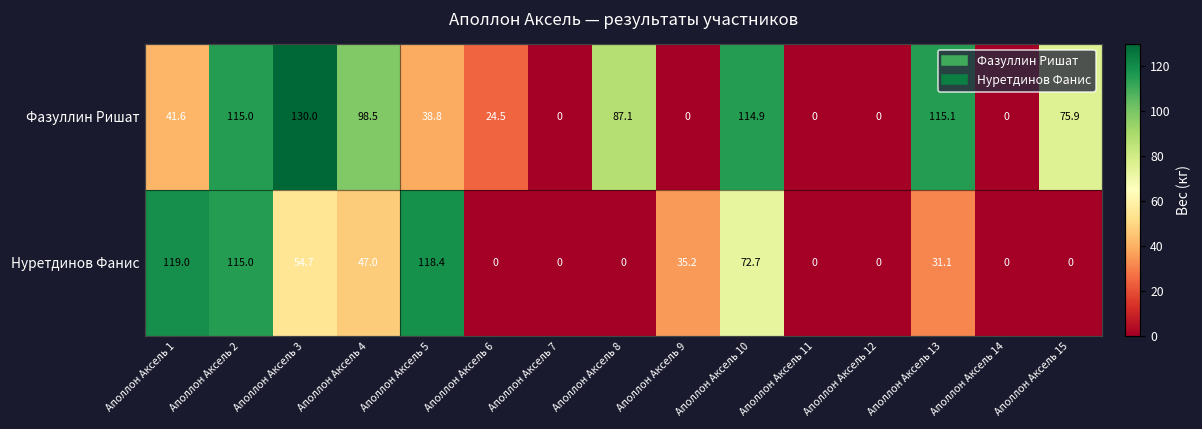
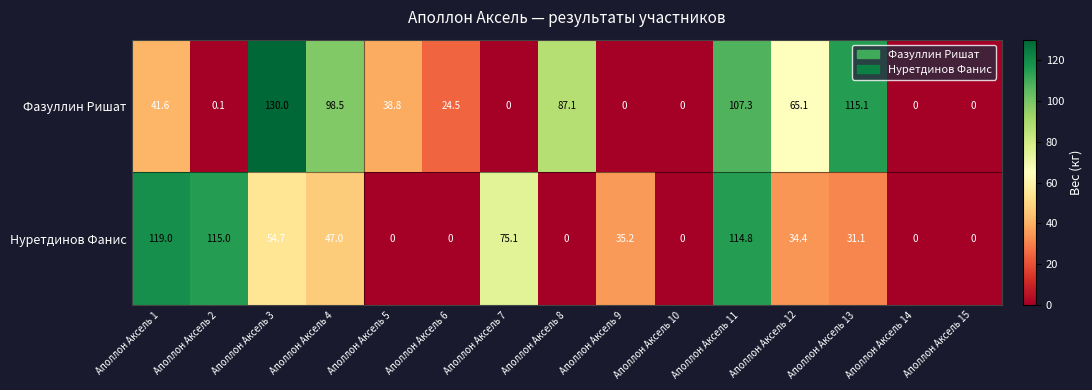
  {
    "Фазуллин Ришат": {
      "Аполлон Аксель 1": 41.6,
-     "Аполлон Аксель 2": 115.0,
+     "Аполлон Аксель 2": 0.1,
      "Аполлон Аксель 3": 130.0,
      "Аполлон Аксель 4": 98.5,
      "Аполлон Аксель 5": 38.8,
      "Аполлон Аксель 6": 24.5,
      "Аполлон Аксель 7": 0,
      "Аполлон Аксель 8": 87.1,
      "Аполлон Аксель 9": 0,
-     "Аполлон Аксель 10": 114.9,
-     "Аполлон Аксель 11": 0,
-     "Аполлон Аксель 12": 0,
+     "Аполлон Аксель 10": 0,
+     "Аполлон Аксель 11": 107.3,
+     "Аполлон Аксель 12": 65.1,
      "Аполлон Аксель 13": 115.1,
      "Аполлон Аксель 14": 0,
-     "Аполлон Аксель 15": 75.9
+     "Аполлон Аксель 15": 0
    },
    "Нуретдинов Фанис": {
      "Аполлон Аксель 1": 119.0,
      "Аполлон Аксель 2": 115.0,
      "Аполлон Аксель 3": 54.7,
      "Аполлон Аксель 4": 47.0,
-     "Аполлон Аксель 5": 118.4,
+     "Аполлон Аксель 5": 0,
      "Аполлон Аксель 6": 0,
-     "Аполлон Аксель 7": 0,
+     "Аполлон Аксель 7": 75.1,
      "Аполлон Аксель 8": 0,
      "Аполлон Аксель 9": 35.2,
-     "Аполлон Аксель 10": 72.7,
-     "Аполлон Аксель 11": 0,
-     "Аполлон Аксель 12": 0,
+     "Аполлон Аксель 10": 0,
+     "Аполлон Аксель 11": 114.8,
+     "Аполлон Аксель 12": 34.4,
      "Аполлон Аксель 13": 31.1,
      "Аполлон Аксель 14": 0,
      "Аполлон Аксель 15": 0
    }
  }
